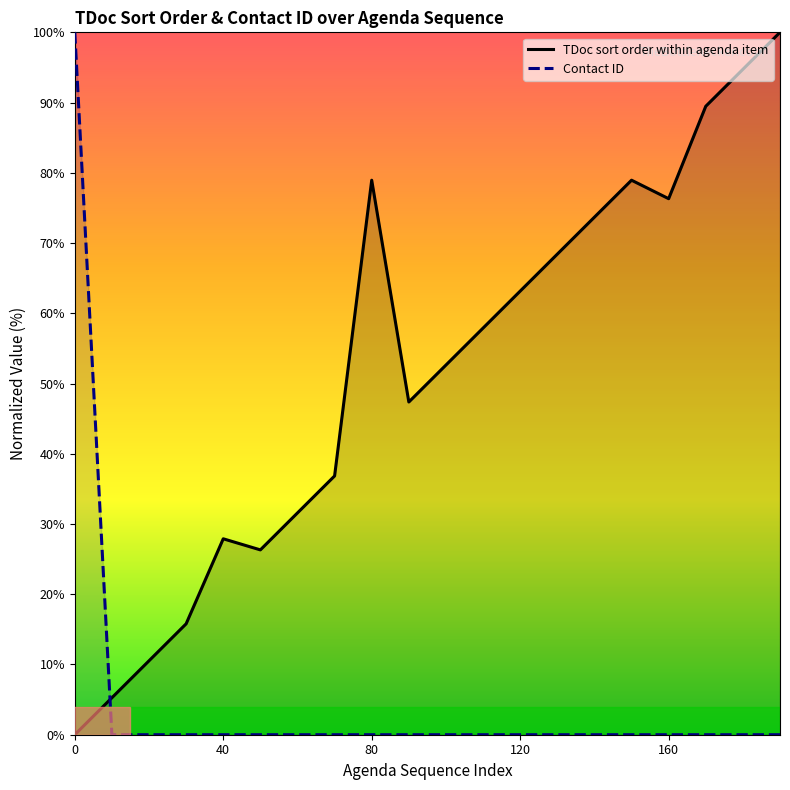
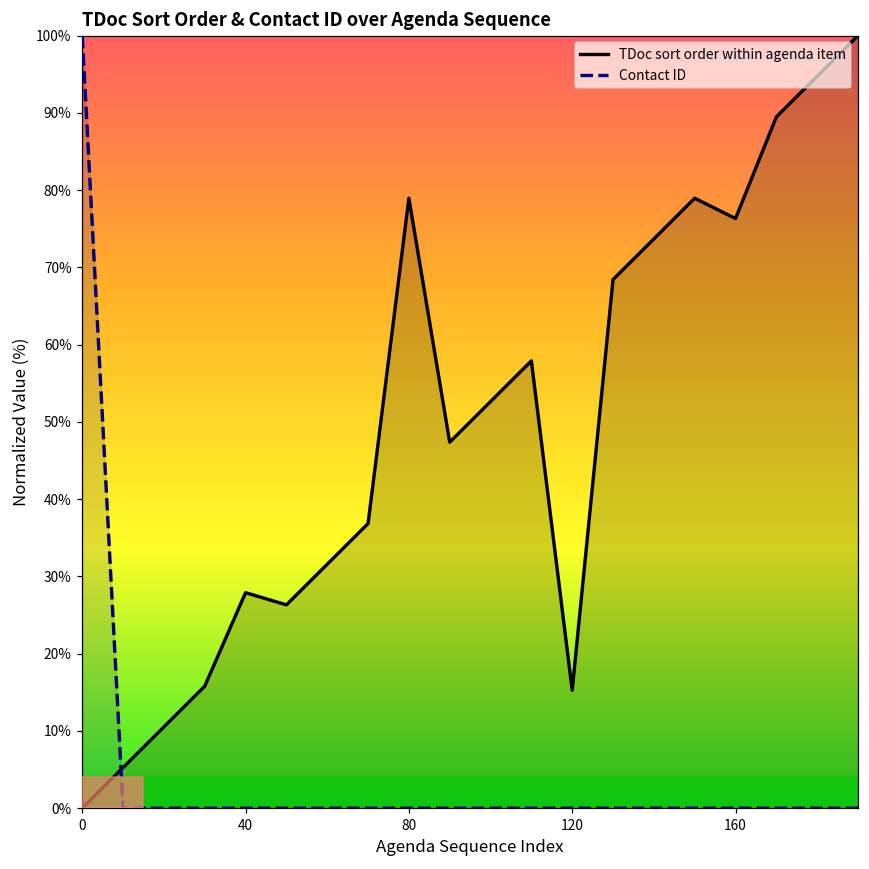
  {
    "TDoc sort order within agenda item": {
      "40": "28%",
      "80": "79%",
-     "120": "63%",
+     "120": "15%",
      "160": "76%"
    },
    "Contact ID": {
      "0": "100%"
    }
  }
